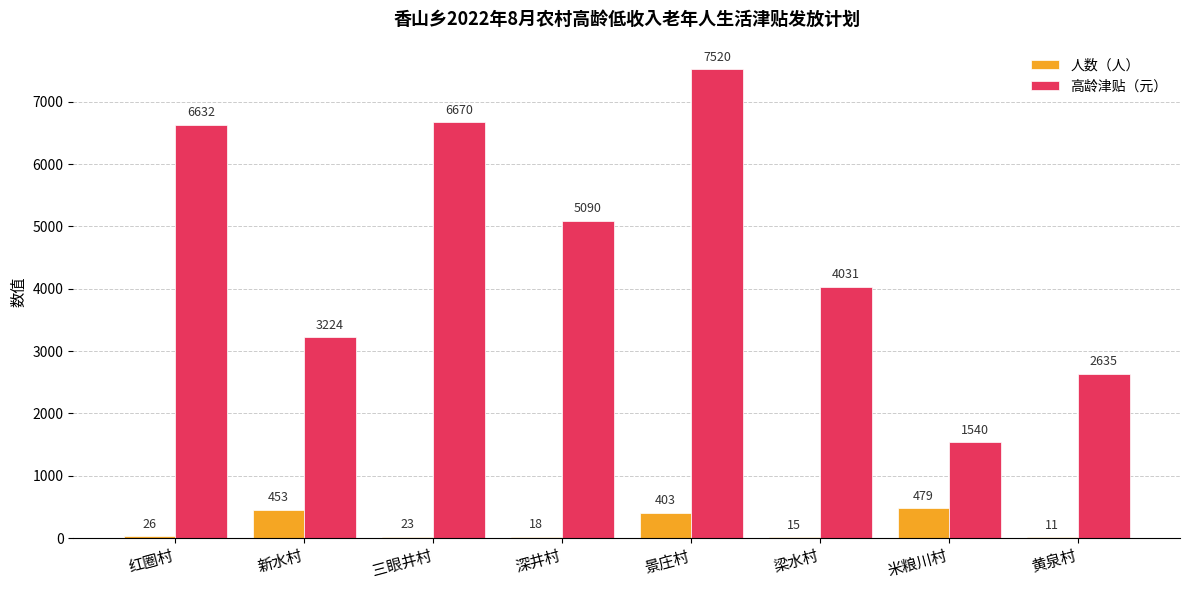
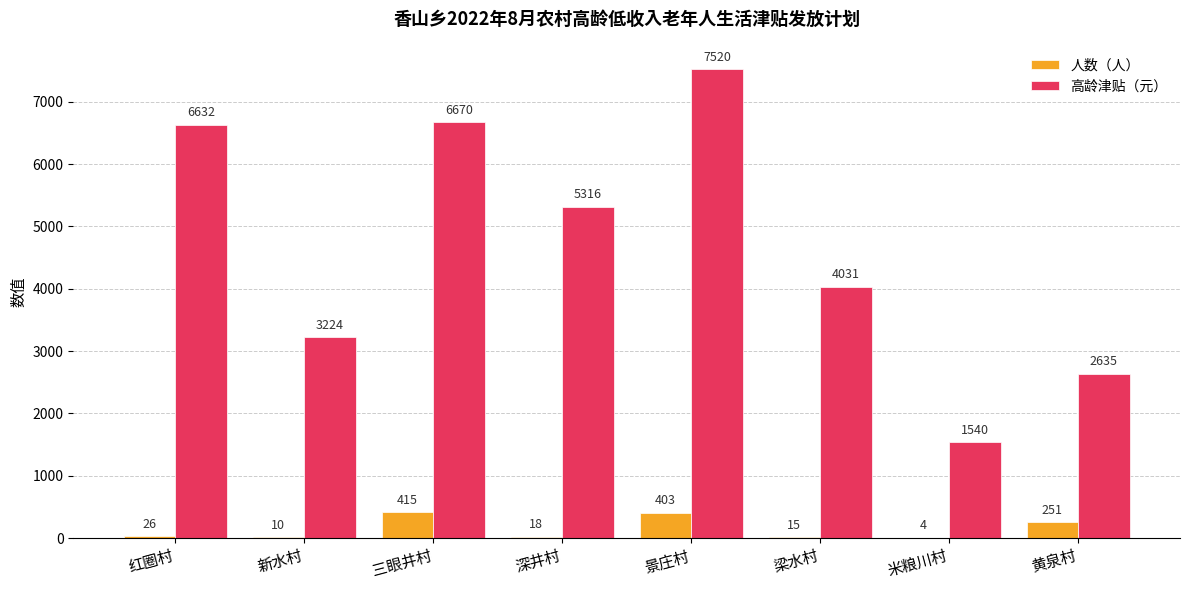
  {
    "人数（人）": {
      "红圈村": 26,
-     "新水村": 453,
-     "三眼井村": 23,
+     "新水村": 10,
+     "三眼井村": 415,
      "深井村": 18,
      "景庄村": 403,
      "梁水村": 15,
-     "米粮川村": 479,
-     "黄泉村": 11
+     "米粮川村": 4,
+     "黄泉村": 251
    },
    "高龄津贴（元）": {
      "红圈村": 6632,
      "新水村": 3224,
      "三眼井村": 6670,
-     "深井村": 5090,
+     "深井村": 5316,
      "景庄村": 7520,
      "梁水村": 4031,
      "米粮川村": 1540,
      "黄泉村": 2635
    }
  }
